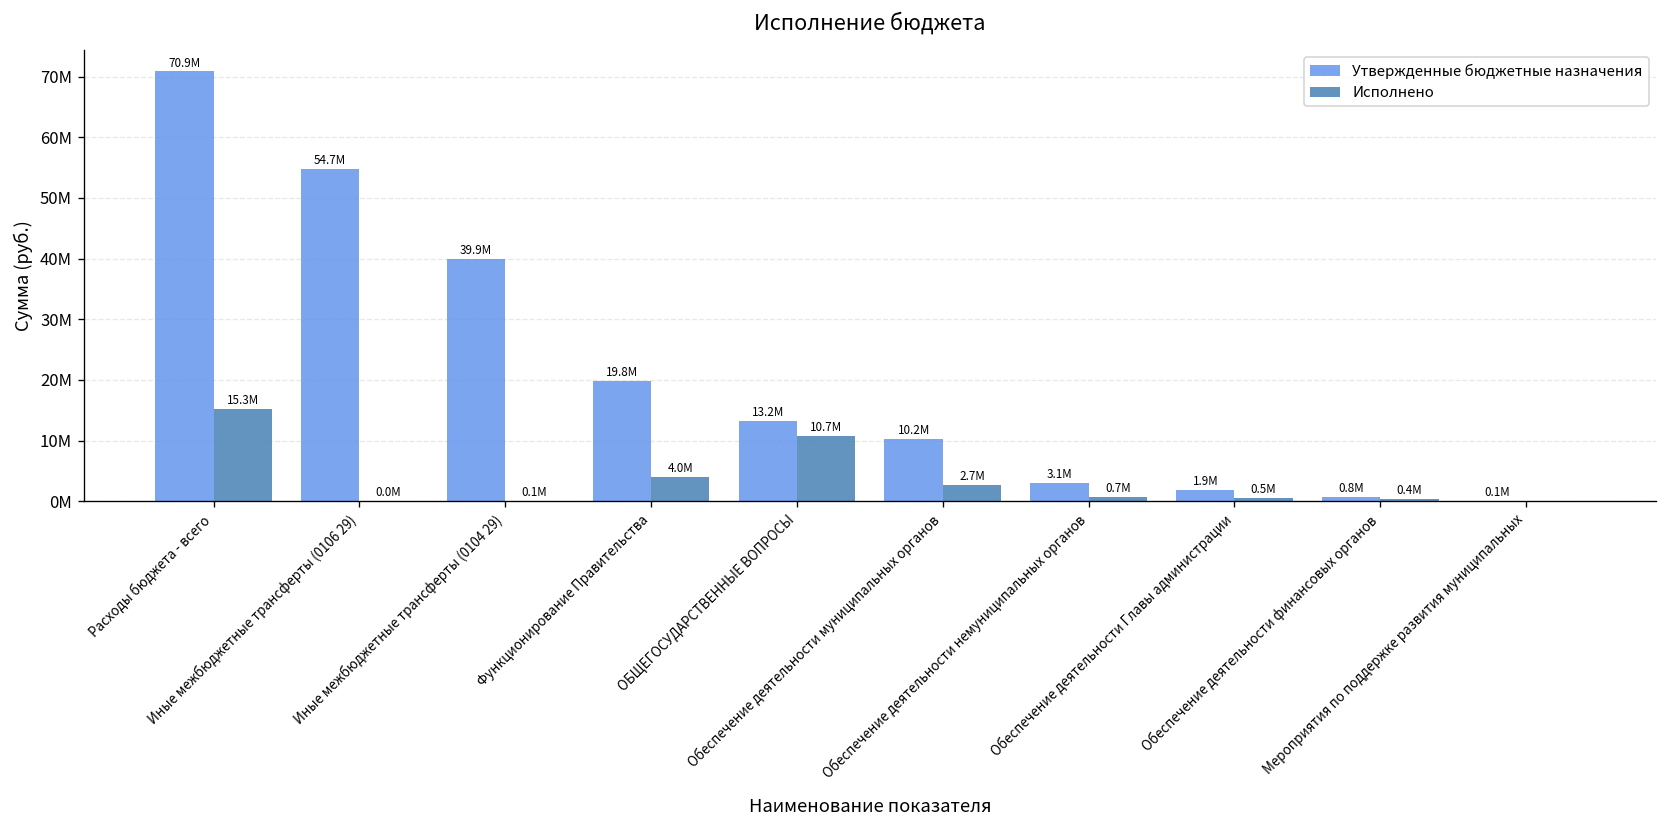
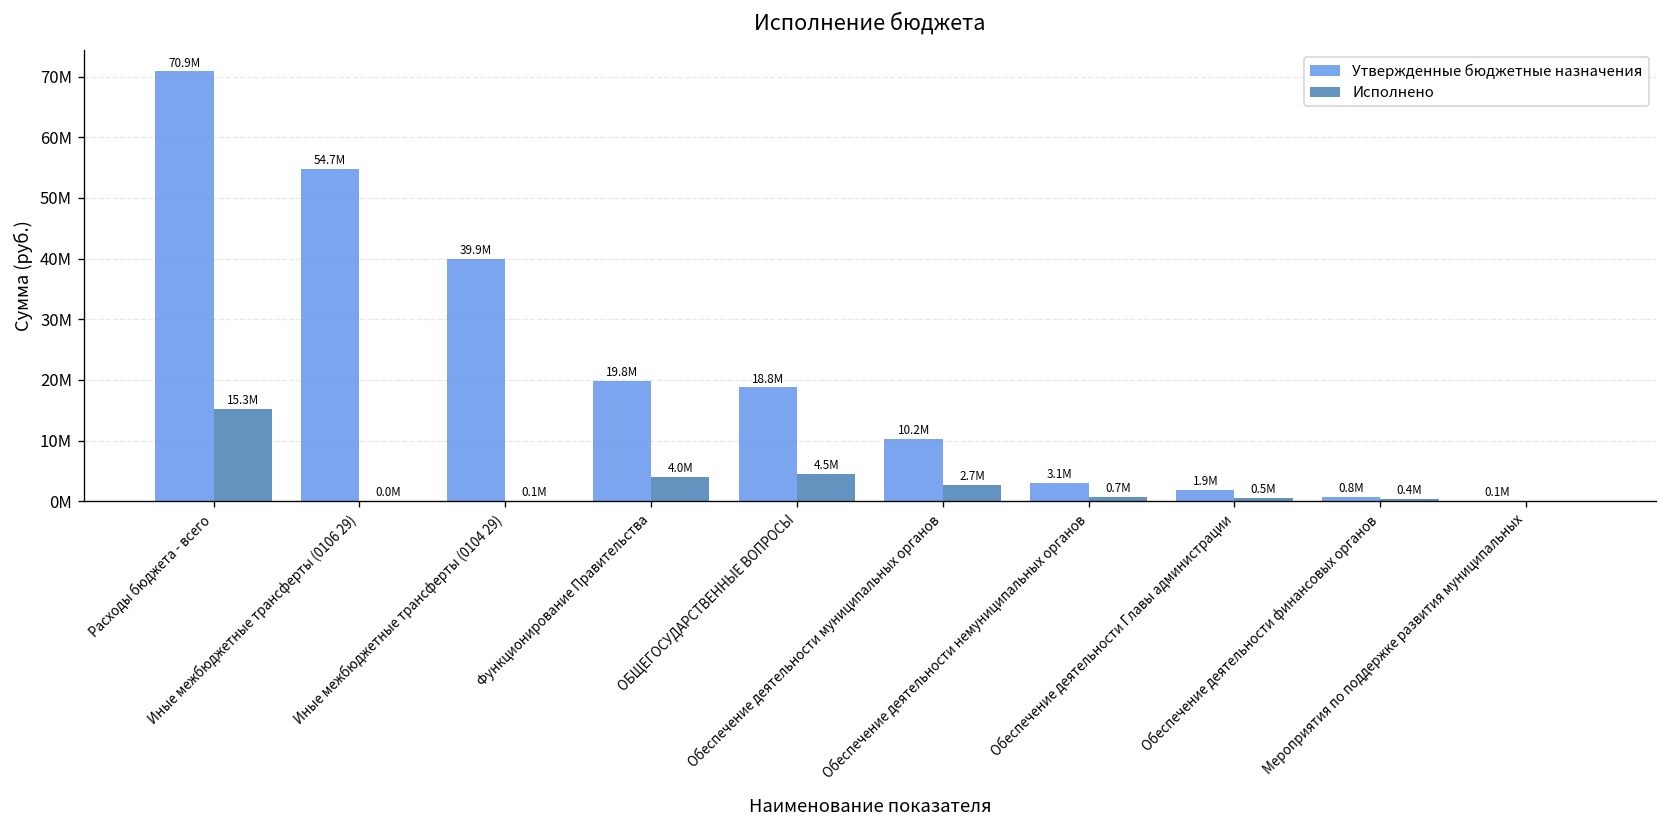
  {
    "Утвержденные бюджетные назначения": {
      "Расходы бюджета - всего": "70.9M",
      "Иные межбюджетные трансферты (0106 29)": "54.7M",
      "Иные межбюджетные трансферты (0104 29)": "39.9M",
      "Функционирование Правительства": "19.8M",
-     "ОБЩЕГОСУДАРСТВЕННЫЕ ВОПРОСЫ": "13.2M",
+     "ОБЩЕГОСУДАРСТВЕННЫЕ ВОПРОСЫ": "18.8M",
      "Обеспечение деятельности муниципальных органов": "10.2M",
      "Обеспечение деятельности немуниципальных органов": "3.1M",
      "Обеспечение деятельности Главы администрации": "1.9M",
      "Обеспечение деятельности финансовых органов": "0.8M",
      "Мероприятия по поддержке развития муниципальных": "0.1M"
    },
    "Исполнено": {
      "Расходы бюджета - всего": "15.3M",
      "Иные межбюджетные трансферты (0104 29)": "0.1M",
      "Функционирование Правительства": "4.0M",
-     "ОБЩЕГОСУДАРСТВЕННЫЕ ВОПРОСЫ": "10.7M",
+     "ОБЩЕГОСУДАРСТВЕННЫЕ ВОПРОСЫ": "4.5M",
      "Обеспечение деятельности муниципальных органов": "2.7M",
      "Обеспечение деятельности немуниципальных органов": "0.7M",
      "Обеспечение деятельности Главы администрации": "0.5M",
      "Обеспечение деятельности финансовых органов": "0.4M"
    }
  }
